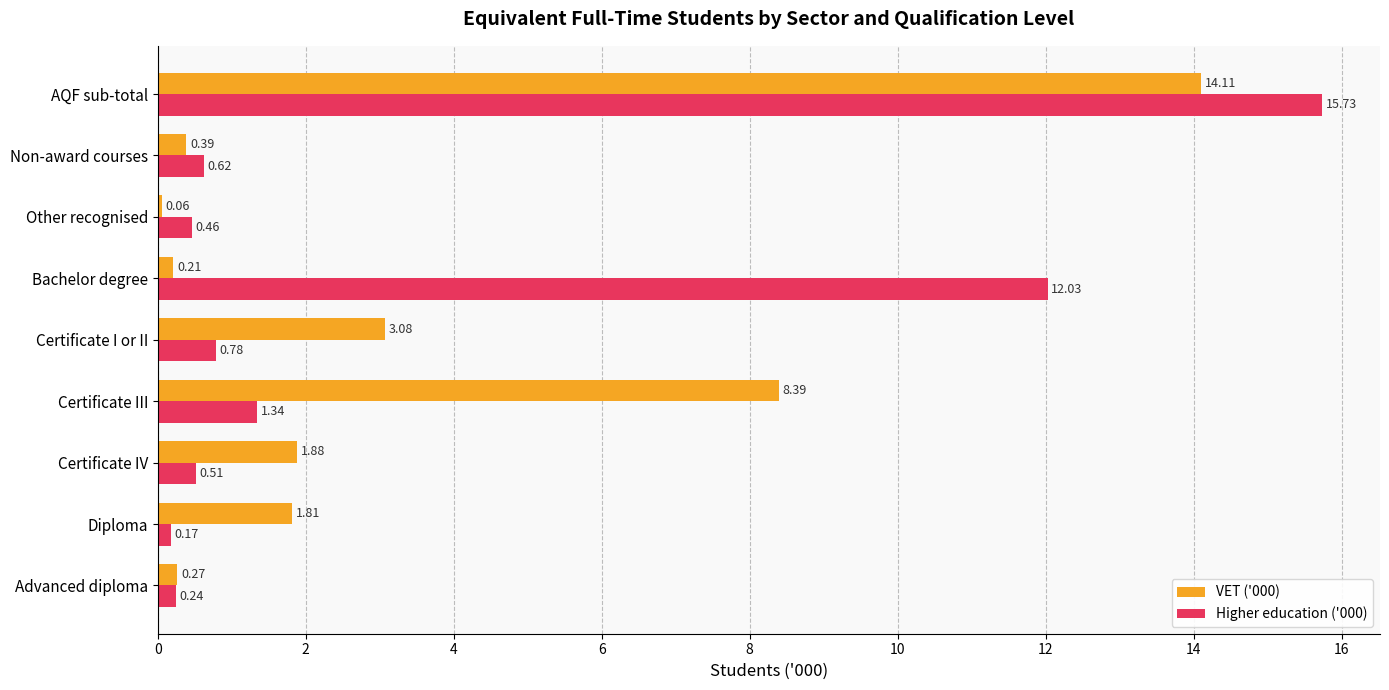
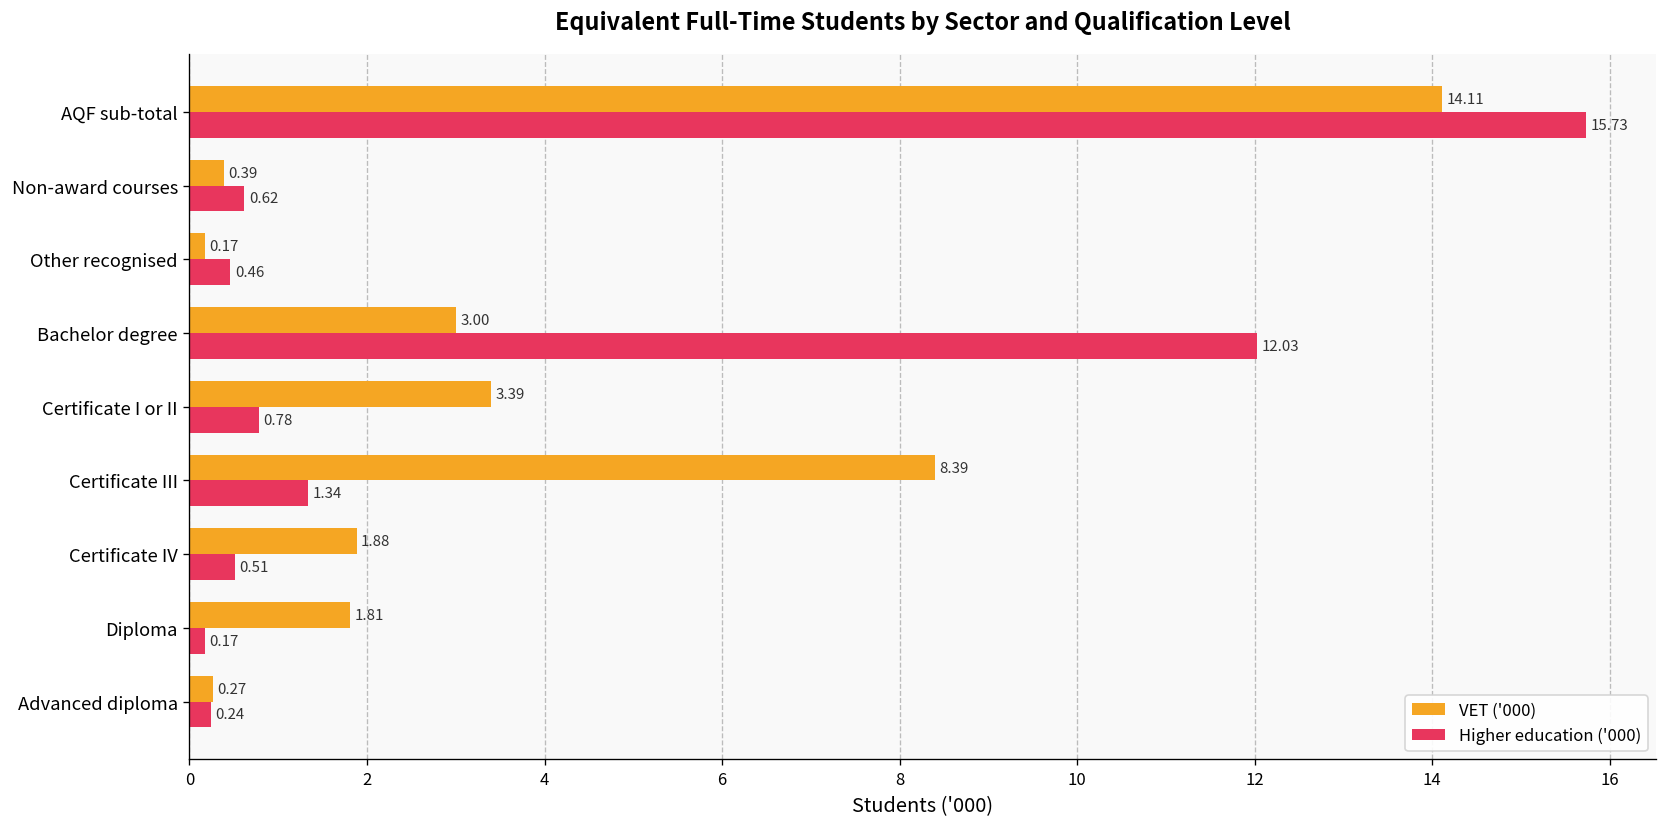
  {
    "VET ('000)": {
      "AQF sub-total": 14.11,
      "Non-award courses": 0.39,
-     "Other recognised": 0.06,
-     "Bachelor degree": 0.21,
-     "Certificate I or II": 3.08,
+     "Other recognised": 0.17,
+     "Bachelor degree": 3.00,
+     "Certificate I or II": 3.39,
      "Certificate III": 8.39,
      "Certificate IV": 1.88,
      "Diploma": 1.81,
      "Advanced diploma": 0.27
    },
    "Higher education ('000)": {
      "AQF sub-total": 15.73,
      "Non-award courses": 0.62,
      "Other recognised": 0.46,
      "Bachelor degree": 12.03,
      "Certificate I or II": 0.78,
      "Certificate III": 1.34,
      "Certificate IV": 0.51,
      "Diploma": 0.17,
      "Advanced diploma": 0.24
    }
  }
